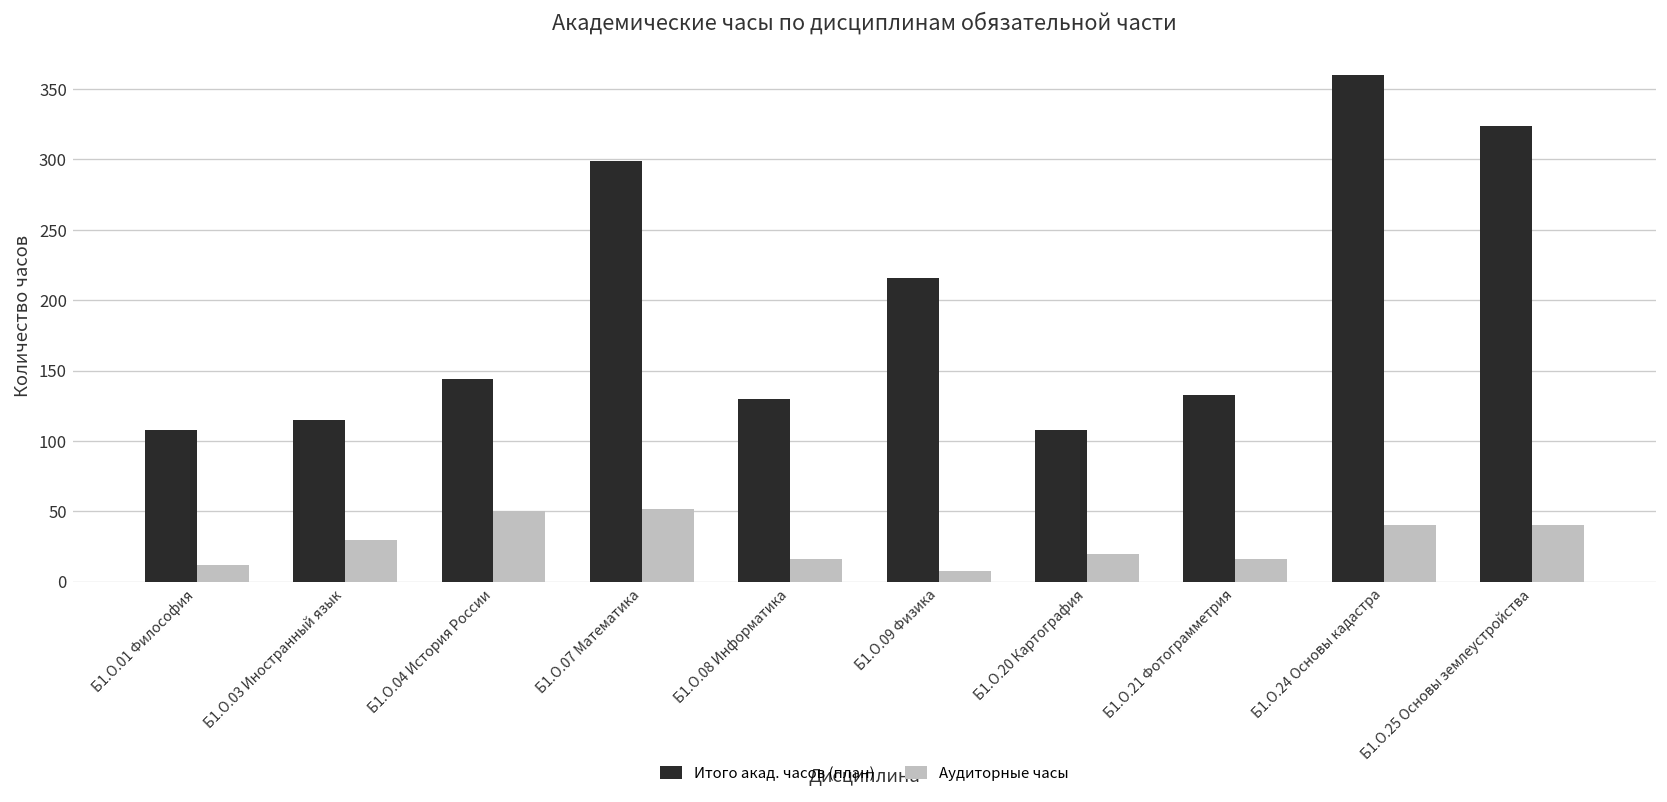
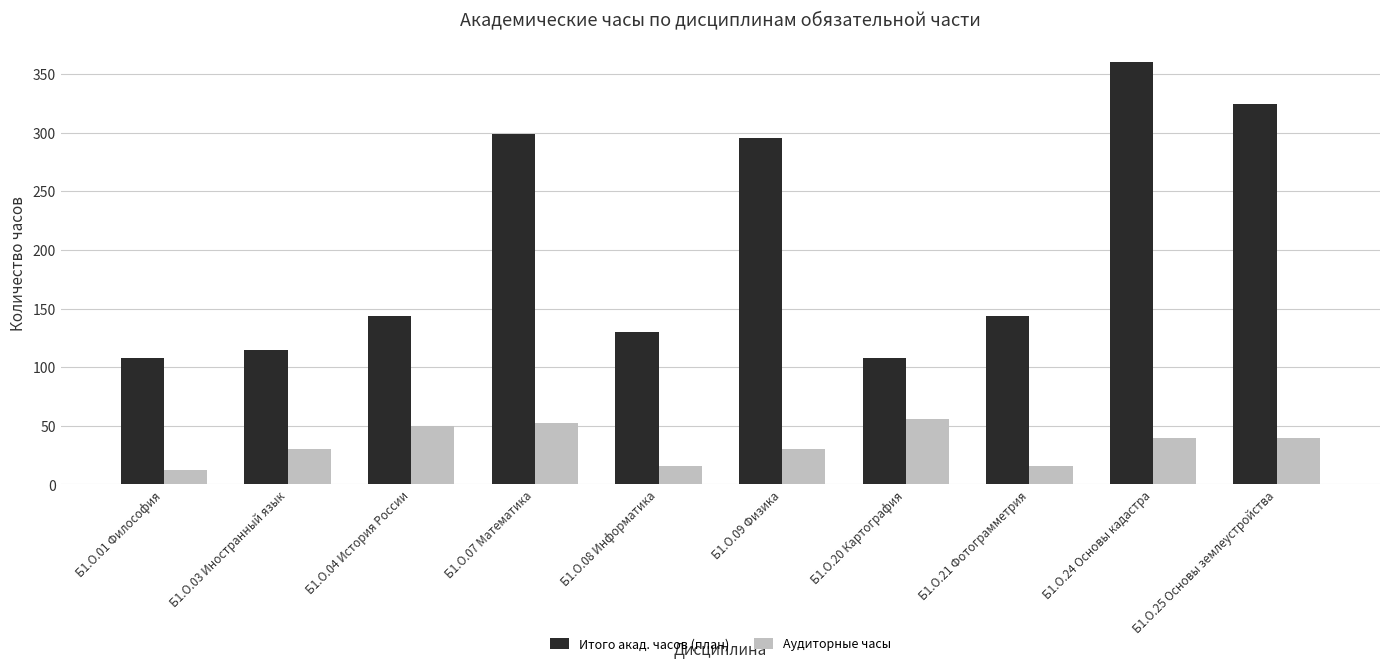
  {
    "Итого акад. часов (план)": {
      "Б1.О.01 Философия": 108,
      "Б1.О.03 Иностранный язык": 115,
      "Б1.О.04 История России": 144,
      "Б1.О.07 Математика": 299,
      "Б1.О.08 Информатика": 130,
-     "Б1.О.09 Физика": 216,
+     "Б1.О.09 Физика": 295,
      "Б1.О.20 Картография": 108,
-     "Б1.О.21 Фотограмметрия": 133,
+     "Б1.О.21 Фотограмметрия": 144,
      "Б1.О.24 Основы кадастра": 360,
      "Б1.О.25 Основы землеустройства": 324
    },
    "Аудиторные часы": {
      "Б1.О.01 Философия": 12,
      "Б1.О.03 Иностранный язык": 30,
      "Б1.О.04 История России": 50,
      "Б1.О.07 Математика": 52,
      "Б1.О.08 Информатика": 16,
-     "Б1.О.09 Физика": 8,
-     "Б1.О.20 Картография": 20,
+     "Б1.О.09 Физика": 30,
+     "Б1.О.20 Картография": 56,
      "Б1.О.21 Фотограмметрия": 16,
      "Б1.О.24 Основы кадастра": 40,
      "Б1.О.25 Основы землеустройства": 40
    }
  }
